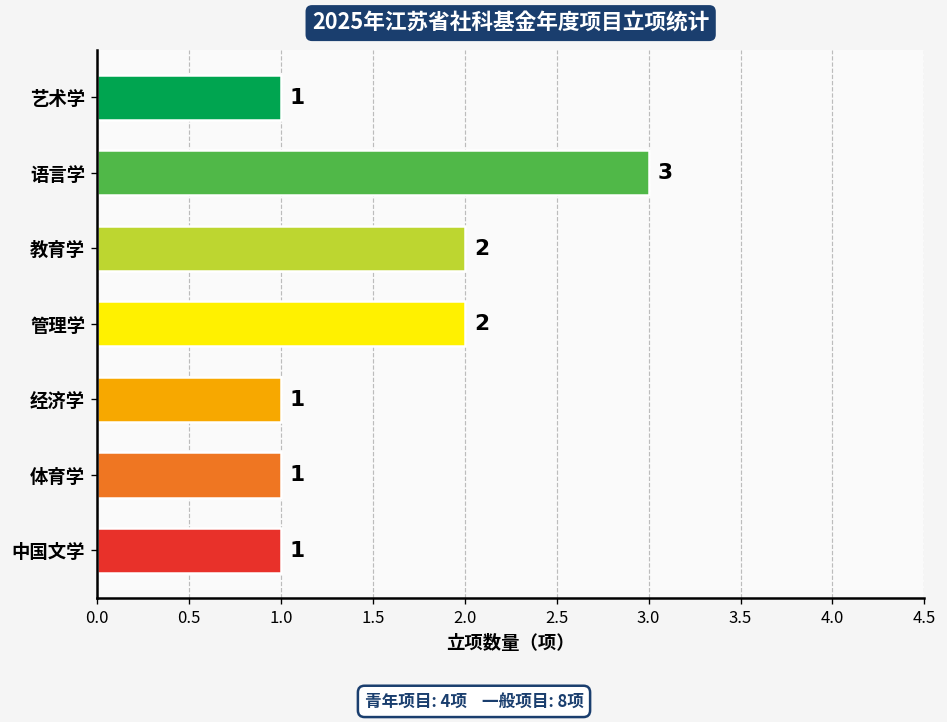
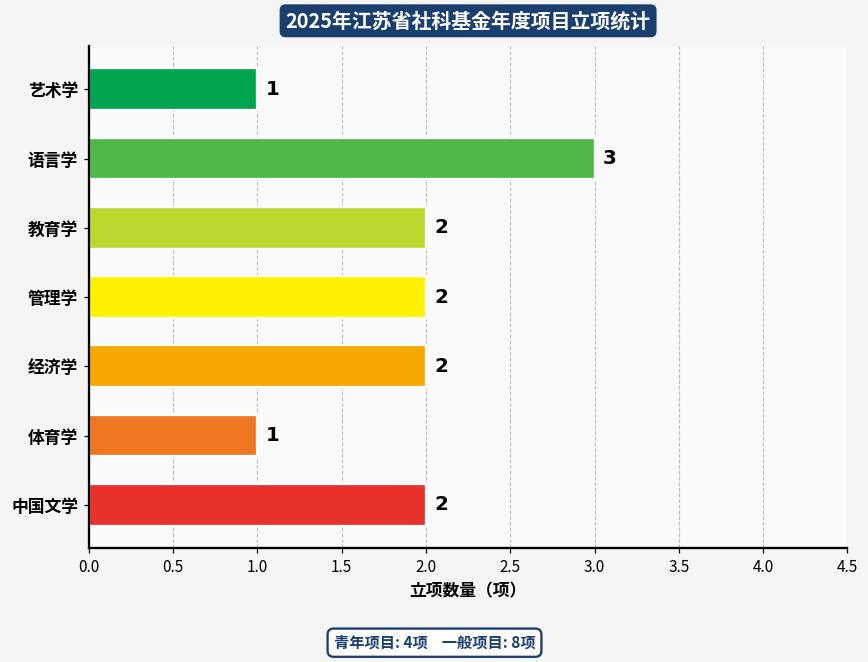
  {
    "艺术学": 1,
    "语言学": 3,
    "教育学": 2,
    "管理学": 2,
-   "经济学": 1,
+   "经济学": 2,
    "体育学": 1,
-   "中国文学": 1
+   "中国文学": 2
  }
